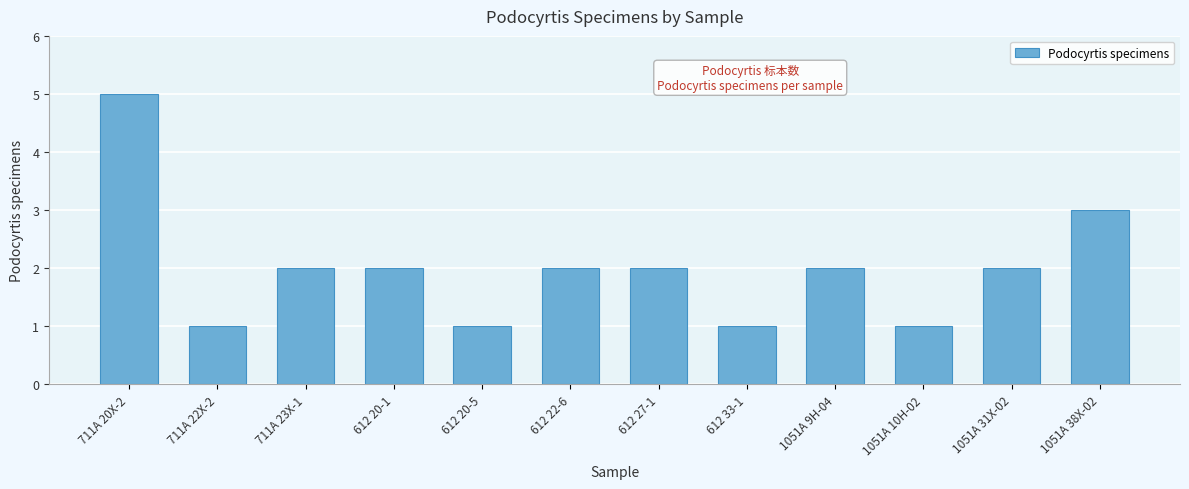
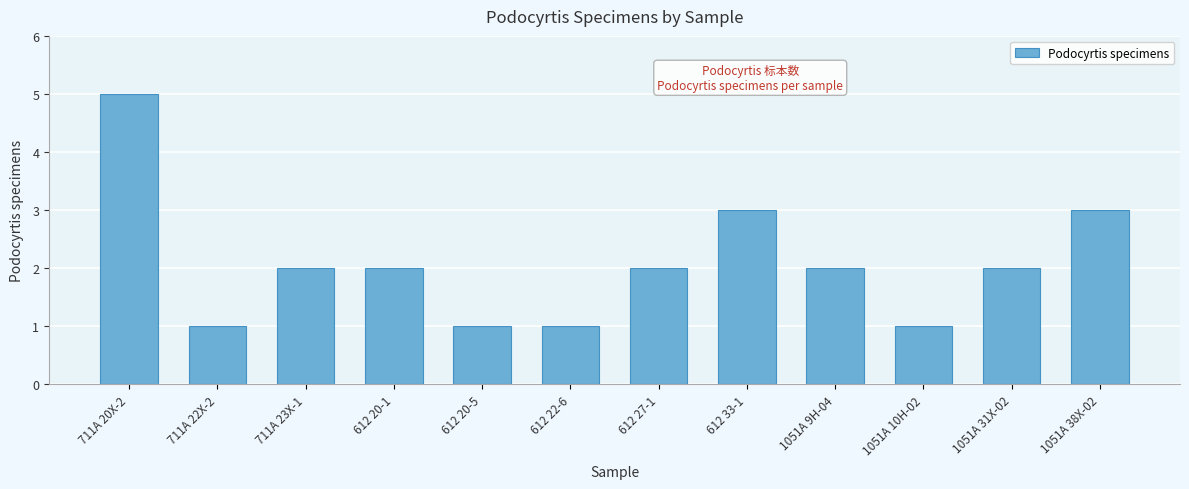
  {
    "711A 20X-2": 5,
    "711A 22X-2": 1,
    "711A 23X-1": 2,
    "612 20-1": 2,
    "612 20-5": 1,
-   "612 22-6": 2,
+   "612 22-6": 1,
    "612 27-1": 2,
-   "612 33-1": 1,
+   "612 33-1": 3,
    "1051A 9H-04": 2,
    "1051A 10H-02": 1,
    "1051A 31X-02": 2,
    "1051A 38X-02": 3
  }
